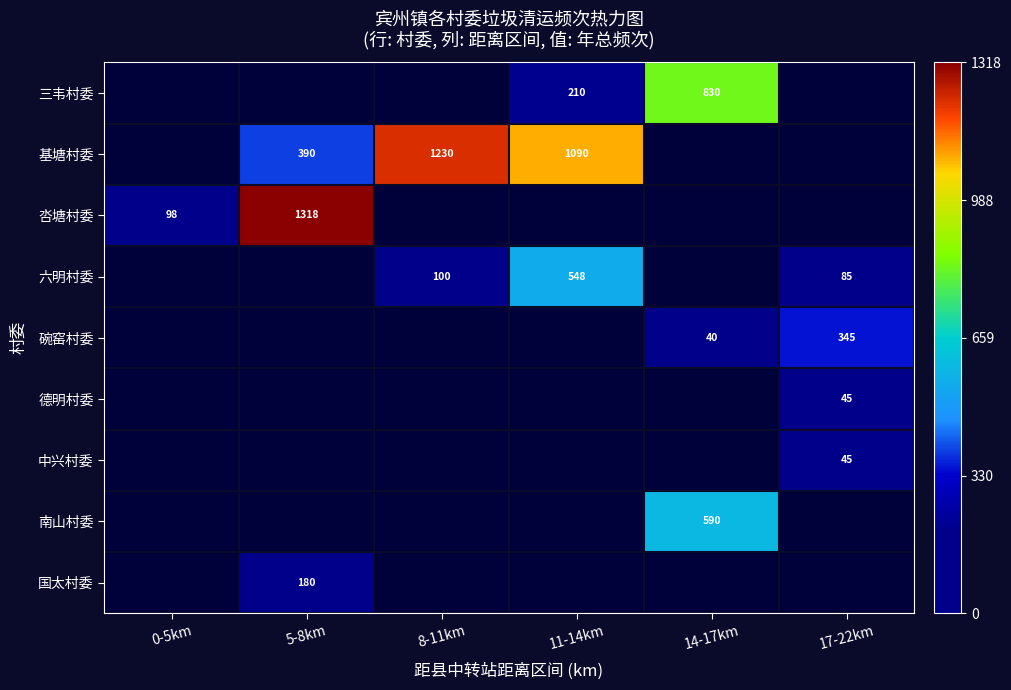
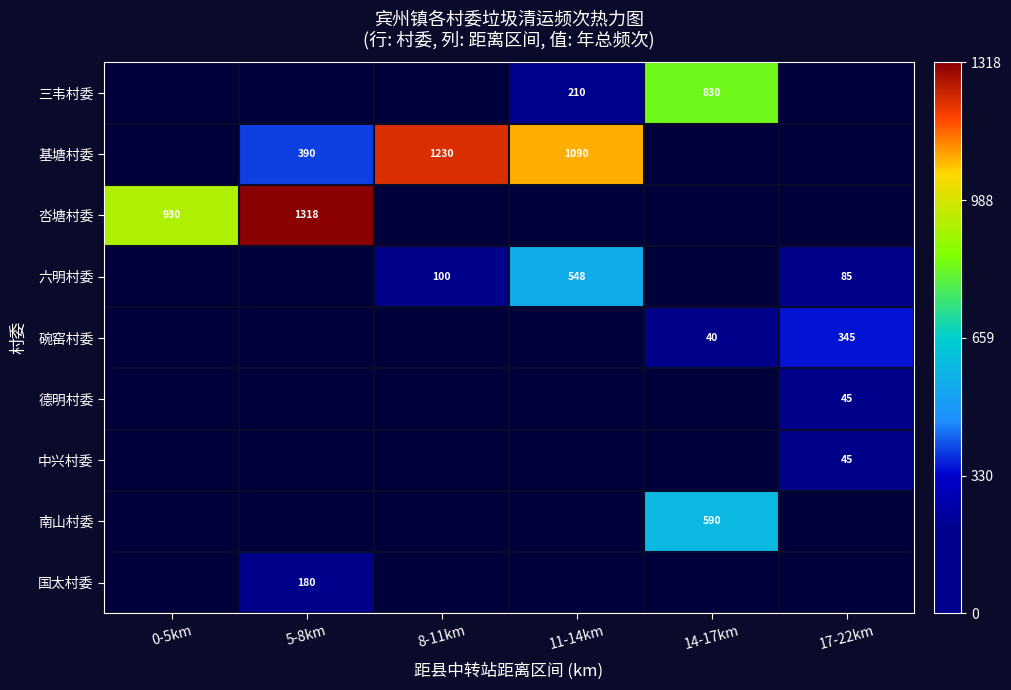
  {
    "三韦村委": {
      "11-14km": 210,
      "14-17km": 830
    },
    "基塘村委": {
      "5-8km": 390,
      "8-11km": 1230,
      "11-14km": 1090
    },
    "呇塘村委": {
-     "0-5km": 98,
+     "0-5km": 930,
      "5-8km": 1318
    },
    "六明村委": {
      "8-11km": 100,
      "11-14km": 548,
      "17-22km": 85
    },
    "碗窑村委": {
      "14-17km": 40,
      "17-22km": 345
    },
    "德明村委": {
      "17-22km": 45
    },
    "中兴村委": {
      "17-22km": 45
    },
    "南山村委": {
      "14-17km": 590
    },
    "国太村委": {
      "5-8km": 180
    }
  }
